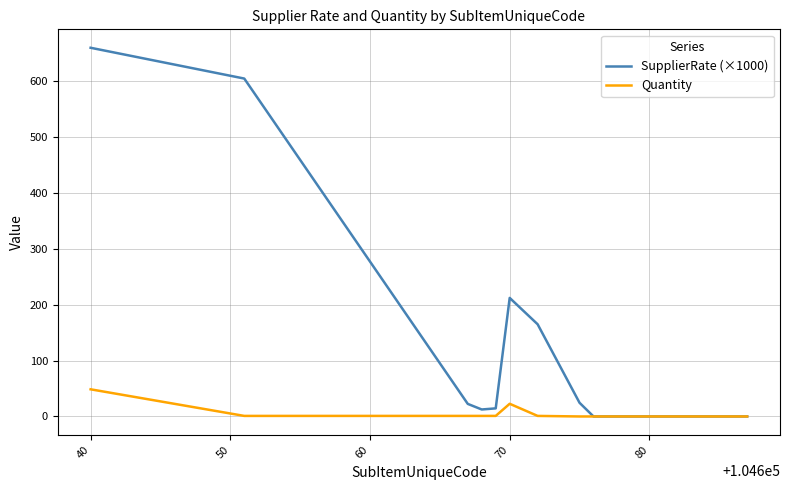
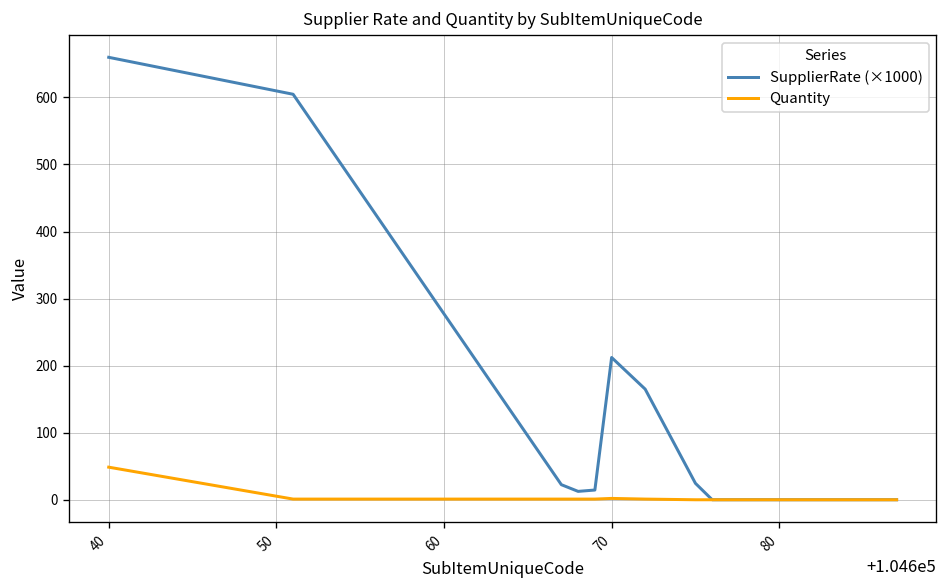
  {
    "SupplierRate (×1000)": {
      "40": 660,
      "70": 210
    },
    "Quantity": {
      "40": 50,
-     "70": 20
+     "70": 0
    }
  }
